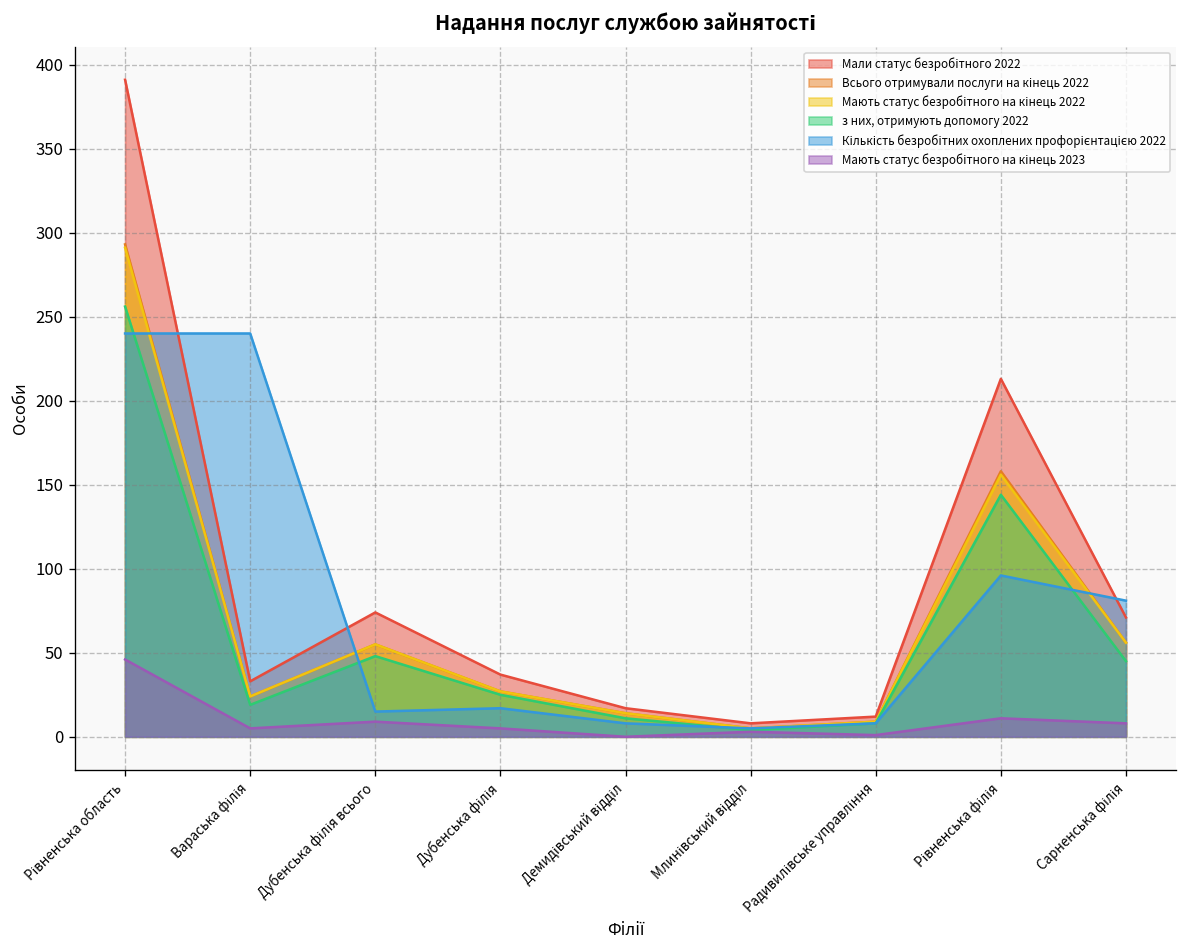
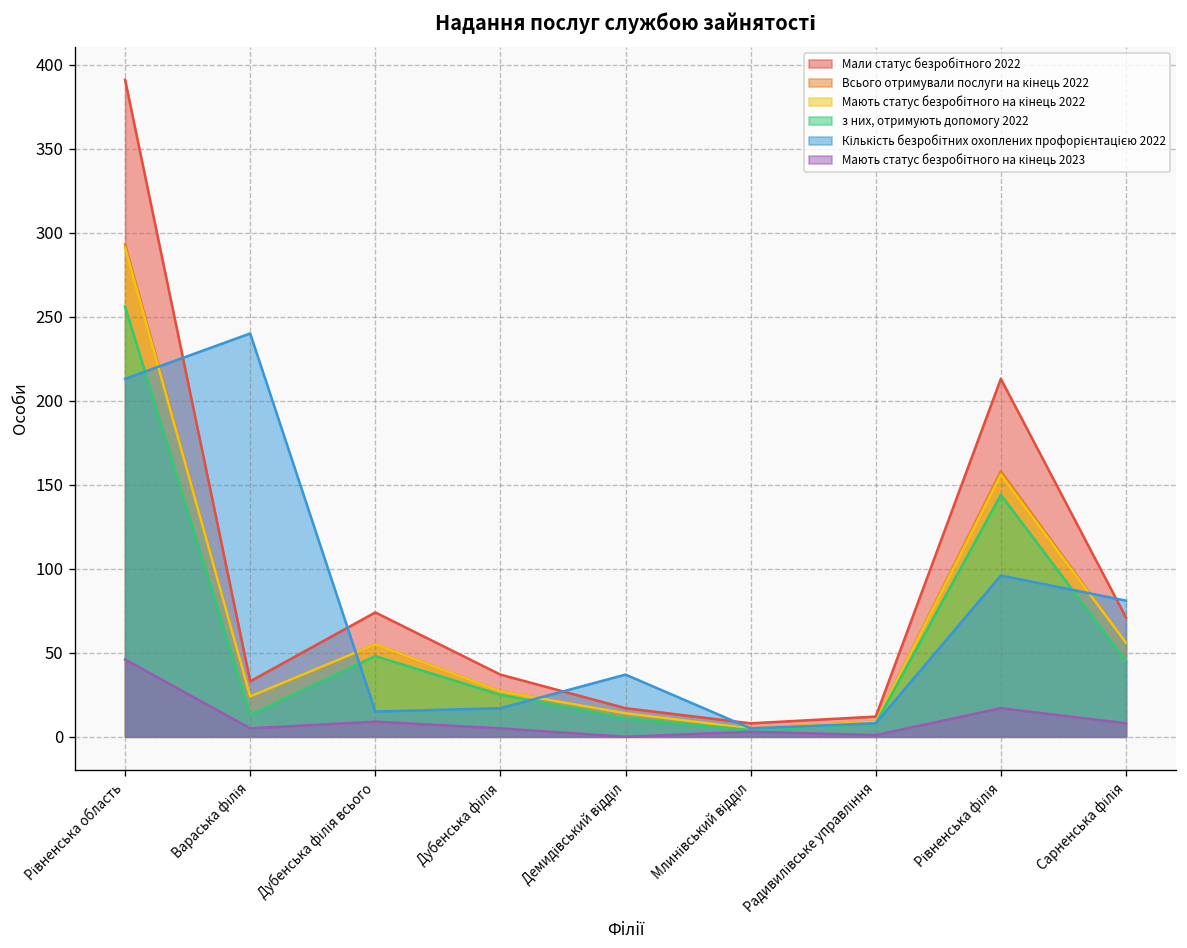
  {
    "з них, отримують допомогу 2022": {
      "Рівненська область": 256,
-     "Вараська філія": 19,
+     "Вараська філія": 13,
      "Дубенська філія всього": 48,
      "Дубенська філія": 25,
      "Демидівський відділ": 11,
      "Рівненська філія": 144,
      "Сарненська філія": 45
    },
    "Кількість безробітних охоплених профорієнтацією 2022": {
-     "Рівненська область": 240,
+     "Рівненська область": 213,
      "Вараська філія": 240,
      "Дубенська філія всього": 15,
      "Дубенська філія": 17,
-     "Демидівський відділ": 8,
+     "Демидівський відділ": 37,
      "Рівненська філія": 96,
      "Сарненська філія": 81
    },
    "Мають статус безробітного на кінець 2023": {
      "Рівненська область": 46,
      "Вараська філія": 5,
      "Дубенська філія всього": 9,
      "Дубенська філія": 5,
      "Демидівський відділ": 0,
      "Радивилівське управління": 1,
-     "Рівненська філія": 11,
+     "Рівненська філія": 17,
      "Сарненська філія": 8
    }
  }
